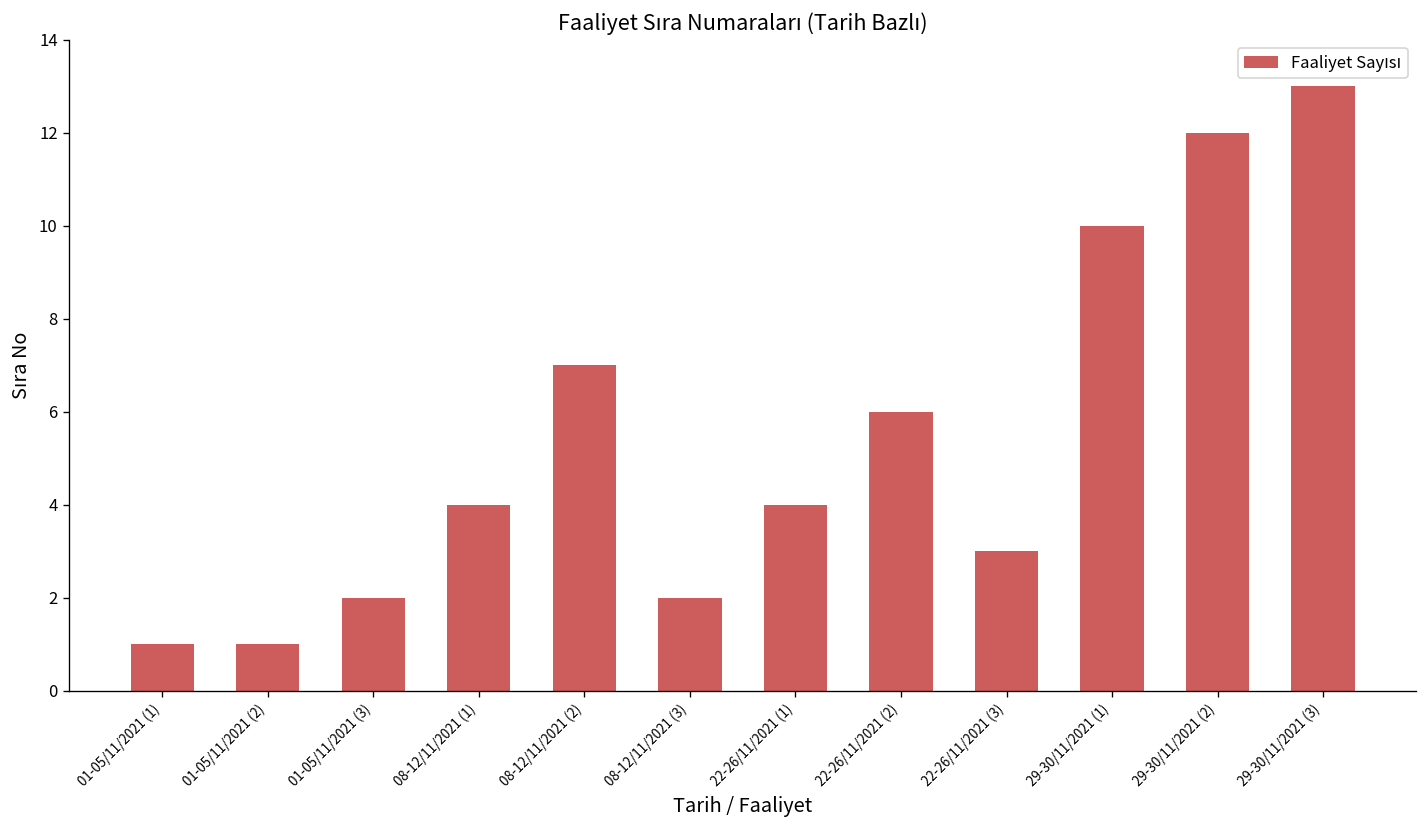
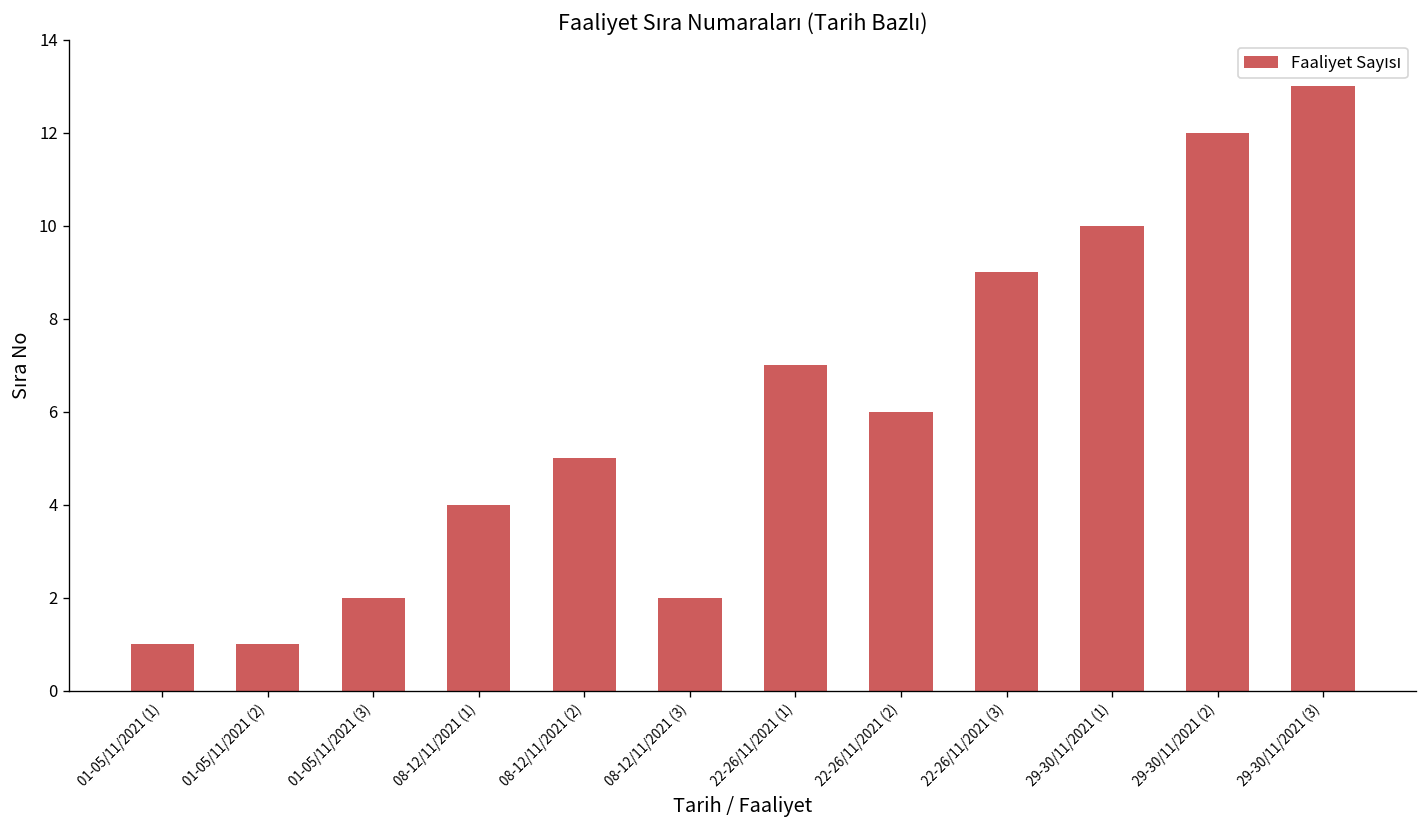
  {
    "01-05/11/2021 (1)": 1,
    "01-05/11/2021 (2)": 1,
    "01-05/11/2021 (3)": 2,
    "08-12/11/2021 (1)": 4,
-   "08-12/11/2021 (2)": 7,
+   "08-12/11/2021 (2)": 5,
    "08-12/11/2021 (3)": 2,
-   "22-26/11/2021 (1)": 4,
+   "22-26/11/2021 (1)": 7,
    "22-26/11/2021 (2)": 6,
-   "22-26/11/2021 (3)": 3,
+   "22-26/11/2021 (3)": 9,
    "29-30/11/2021 (1)": 10,
    "29-30/11/2021 (2)": 12,
    "29-30/11/2021 (3)": 13
  }
